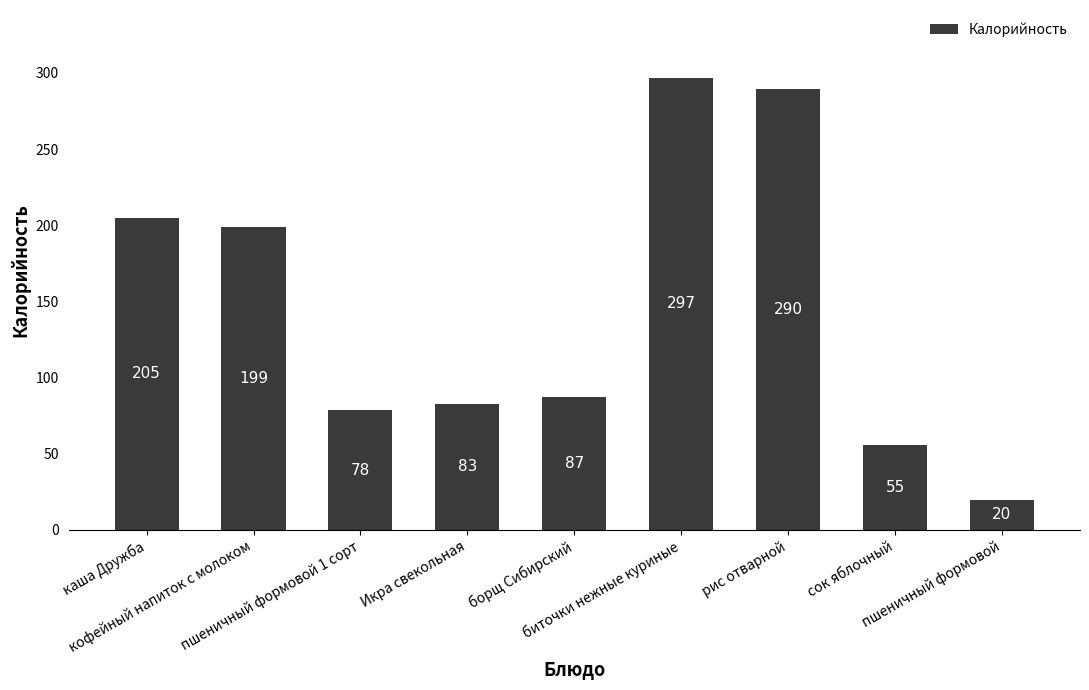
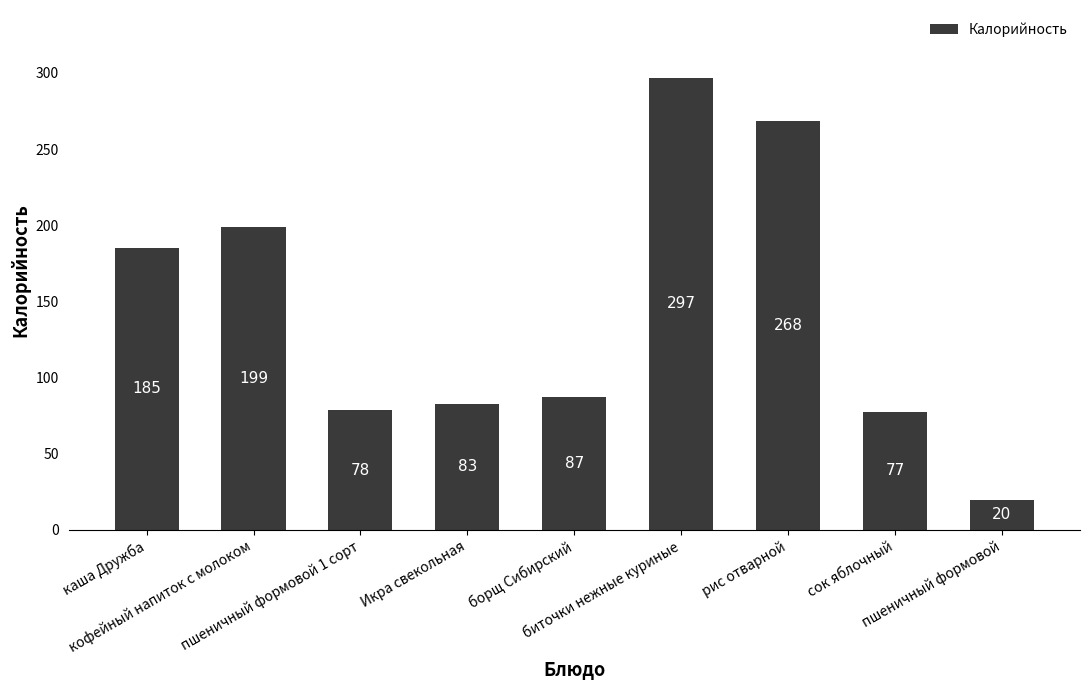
  {
-   "каша Дружба": 205,
+   "каша Дружба": 185,
    "кофейный напиток с молоком": 199,
    "пшеничный формовой 1 сорт": 78,
    "Икра свекольная": 83,
    "борщ Сибирский": 87,
    "биточки нежные куриные": 297,
-   "рис отварной": 290,
-   "сок яблочный": 55,
+   "рис отварной": 268,
+   "сок яблочный": 77,
    "пшеничный формовой": 20
  }
